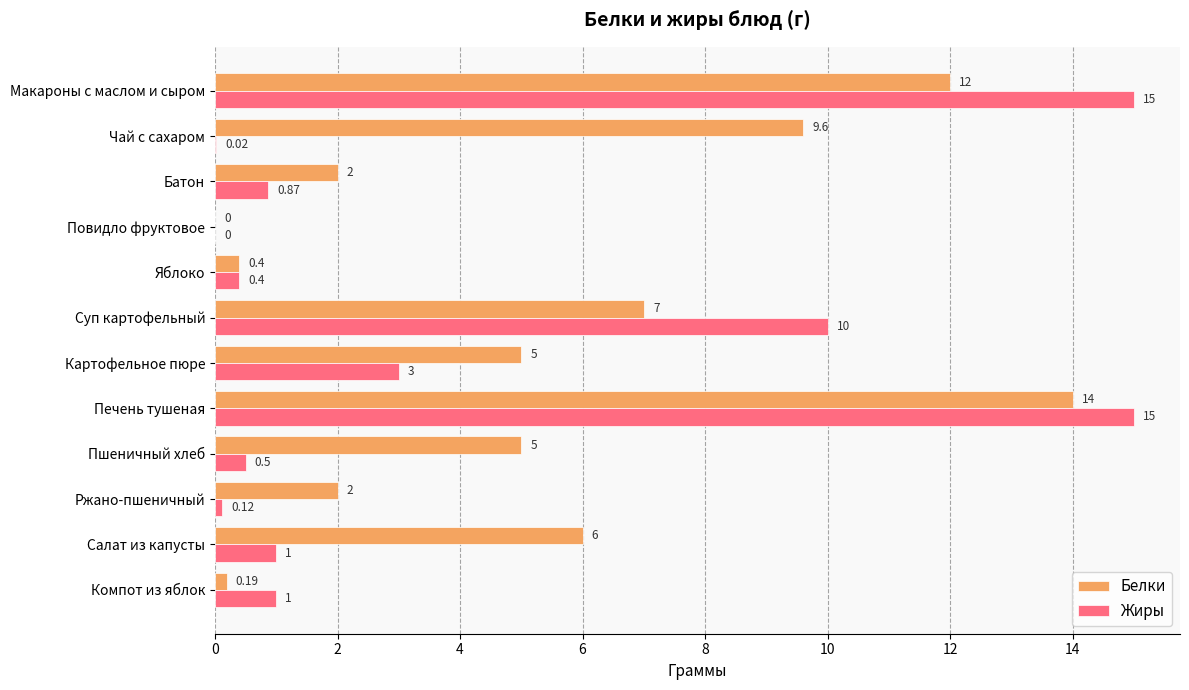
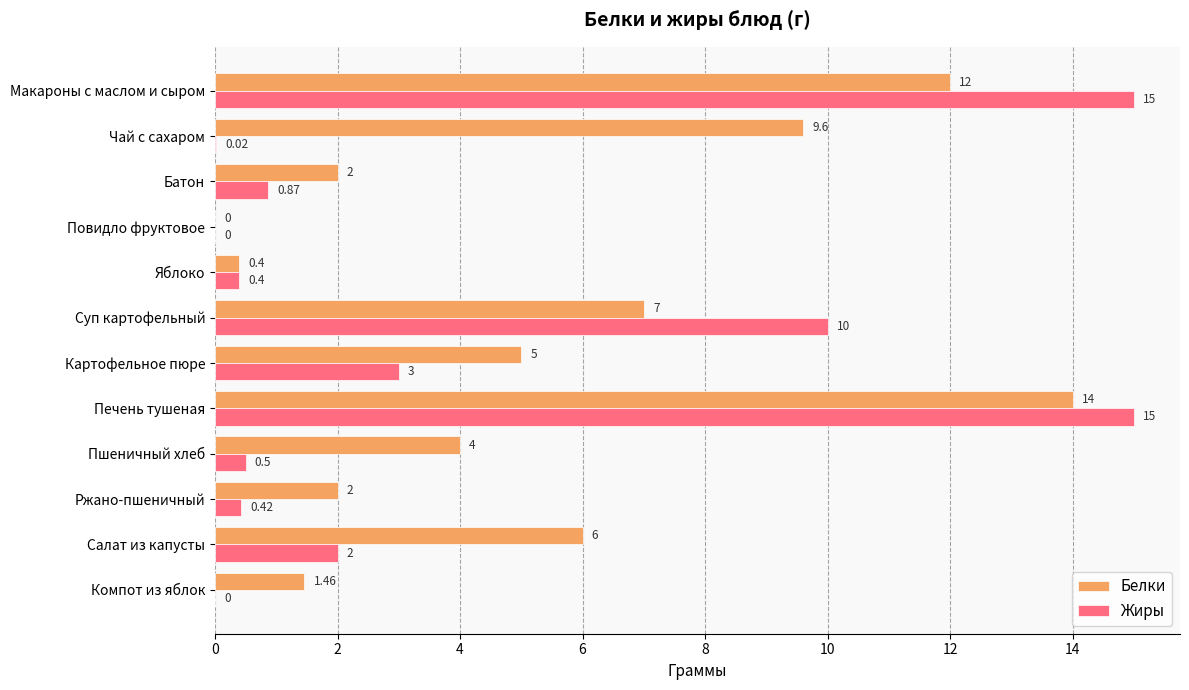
  {
    "Белки": {
      "Макароны с маслом и сыром": 12,
      "Чай с сахаром": 9.6,
      "Батон": 2,
      "Повидло фруктовое": 0,
      "Яблоко": 0.4,
      "Суп картофельный": 7,
      "Картофельное пюре": 5,
      "Печень тушеная": 14,
-     "Пшеничный хлеб": 5,
+     "Пшеничный хлеб": 4,
      "Ржано-пшеничный": 2,
      "Салат из капусты": 6,
-     "Компот из яблок": 0.19
+     "Компот из яблок": 1.46
    },
    "Жиры": {
      "Макароны с маслом и сыром": 15,
      "Чай с сахаром": 0.02,
      "Батон": 0.87,
      "Повидло фруктовое": 0,
      "Яблоко": 0.4,
      "Суп картофельный": 10,
      "Картофельное пюре": 3,
      "Печень тушеная": 15,
      "Пшеничный хлеб": 0.5,
-     "Ржано-пшеничный": 0.12,
-     "Салат из капусты": 1,
-     "Компот из яблок": 1
+     "Ржано-пшеничный": 0.42,
+     "Салат из капусты": 2,
+     "Компот из яблок": 0
    }
  }
